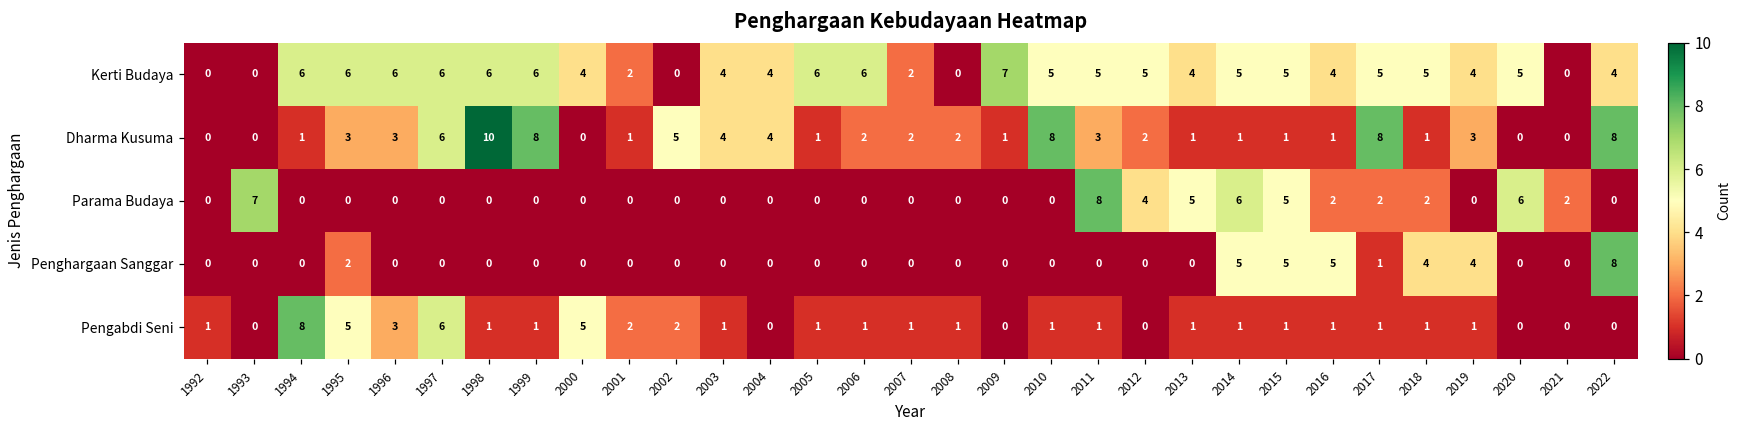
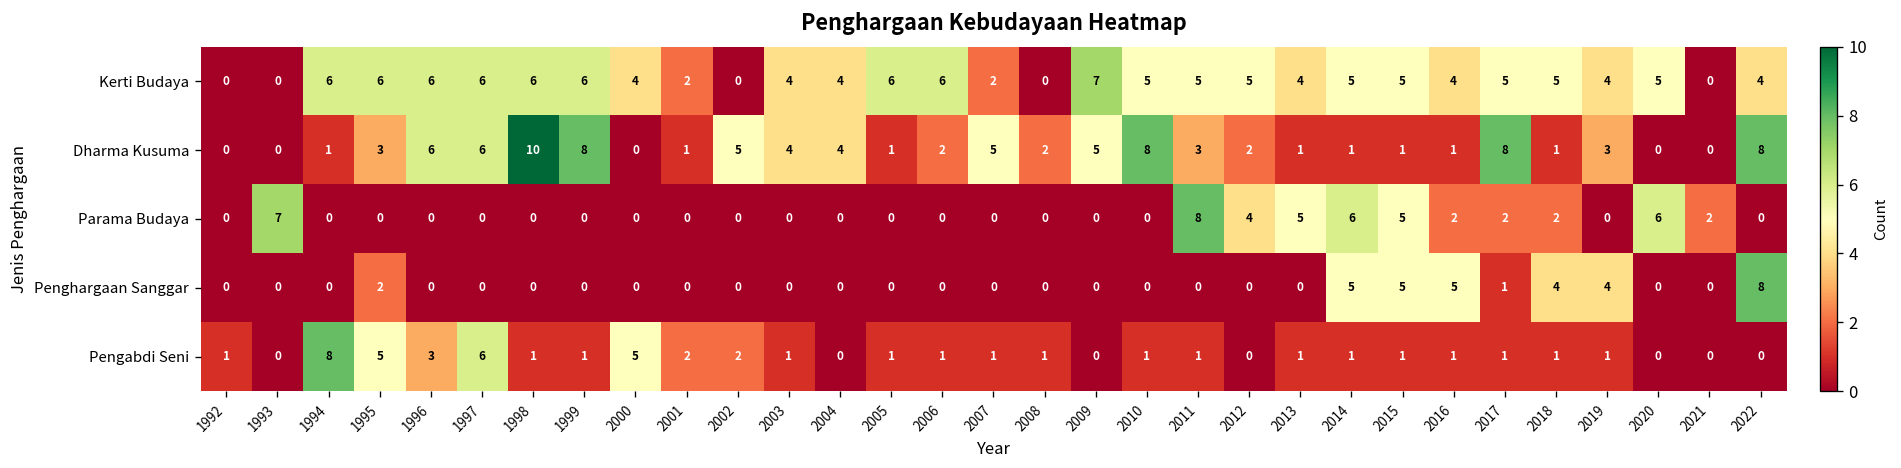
  {
    "Kerti Budaya": {
      "1992": 0,
      "1993": 0,
      "1994": 6,
      "1995": 6,
      "1996": 6,
      "1997": 6,
      "1998": 6,
      "1999": 6,
      "2000": 4,
      "2001": 2,
      "2002": 0,
      "2003": 4,
      "2004": 4,
      "2005": 6,
      "2006": 6,
      "2007": 2,
      "2008": 0,
      "2009": 7,
      "2010": 5,
      "2011": 5,
      "2012": 5,
      "2013": 4,
      "2014": 5,
      "2015": 5,
      "2016": 4,
      "2017": 5,
      "2018": 5,
      "2019": 4,
      "2020": 5,
      "2021": 0,
      "2022": 4
    },
    "Dharma Kusuma": {
      "1992": 0,
      "1993": 0,
      "1994": 1,
      "1995": 3,
-     "1996": 3,
+     "1996": 6,
      "1997": 6,
      "1998": 10,
      "1999": 8,
      "2000": 0,
      "2001": 1,
      "2002": 5,
      "2003": 4,
      "2004": 4,
      "2005": 1,
      "2006": 2,
-     "2007": 2,
+     "2007": 5,
      "2008": 2,
-     "2009": 1,
+     "2009": 5,
      "2010": 8,
      "2011": 3,
      "2012": 2,
      "2013": 1,
      "2014": 1,
      "2015": 1,
      "2016": 1,
      "2017": 8,
      "2018": 1,
      "2019": 3,
      "2020": 0,
      "2021": 0,
      "2022": 8
    },
    "Parama Budaya": {
      "1992": 0,
      "1993": 7,
      "1994": 0,
      "1995": 0,
      "1996": 0,
      "1997": 0,
      "1998": 0,
      "1999": 0,
      "2000": 0,
      "2001": 0,
      "2002": 0,
      "2003": 0,
      "2004": 0,
      "2005": 0,
      "2006": 0,
      "2007": 0,
      "2008": 0,
      "2009": 0,
      "2010": 0,
      "2011": 8,
      "2012": 4,
      "2013": 5,
      "2014": 6,
      "2015": 5,
      "2016": 2,
      "2017": 2,
      "2018": 2,
      "2019": 0,
      "2020": 6,
      "2021": 2,
      "2022": 0
    },
    "Penghargaan Sanggar": {
      "1992": 0,
      "1993": 0,
      "1994": 0,
      "1995": 2,
      "1996": 0,
      "1997": 0,
      "1998": 0,
      "1999": 0,
      "2000": 0,
      "2001": 0,
      "2002": 0,
      "2003": 0,
      "2004": 0,
      "2005": 0,
      "2006": 0,
      "2007": 0,
      "2008": 0,
      "2009": 0,
      "2010": 0,
      "2011": 0,
      "2012": 0,
      "2013": 0,
      "2014": 5,
      "2015": 5,
      "2016": 5,
      "2017": 1,
      "2018": 4,
      "2019": 4,
      "2020": 0,
      "2021": 0,
      "2022": 8
    },
    "Pengabdi Seni": {
      "1992": 1,
      "1993": 0,
      "1994": 8,
      "1995": 5,
      "1996": 3,
      "1997": 6,
      "1998": 1,
      "1999": 1,
      "2000": 5,
      "2001": 2,
      "2002": 2,
      "2003": 1,
      "2004": 0,
      "2005": 1,
      "2006": 1,
      "2007": 1,
      "2008": 1,
      "2009": 0,
      "2010": 1,
      "2011": 1,
      "2012": 0,
      "2013": 1,
      "2014": 1,
      "2015": 1,
      "2016": 1,
      "2017": 1,
      "2018": 1,
      "2019": 1,
      "2020": 0,
      "2021": 0,
      "2022": 0
    }
  }
